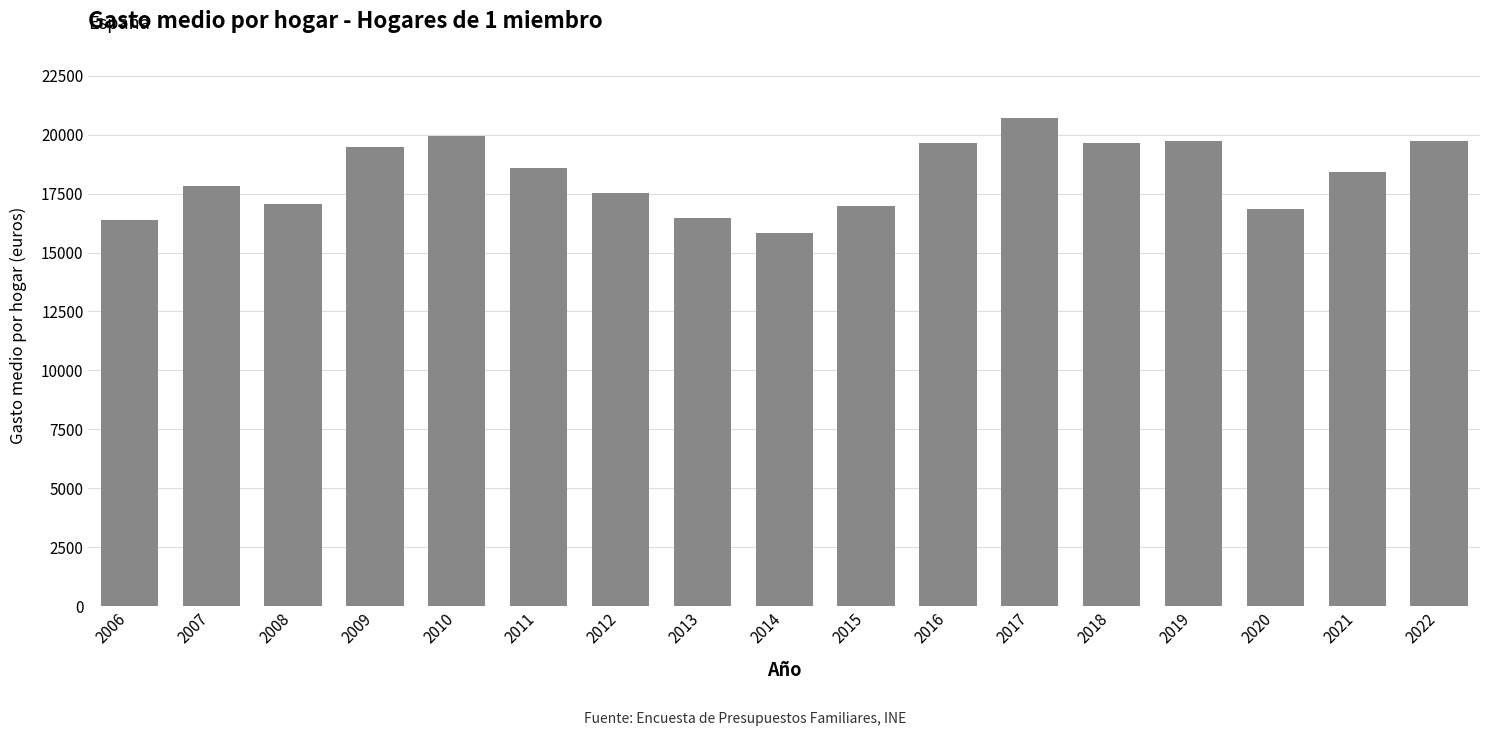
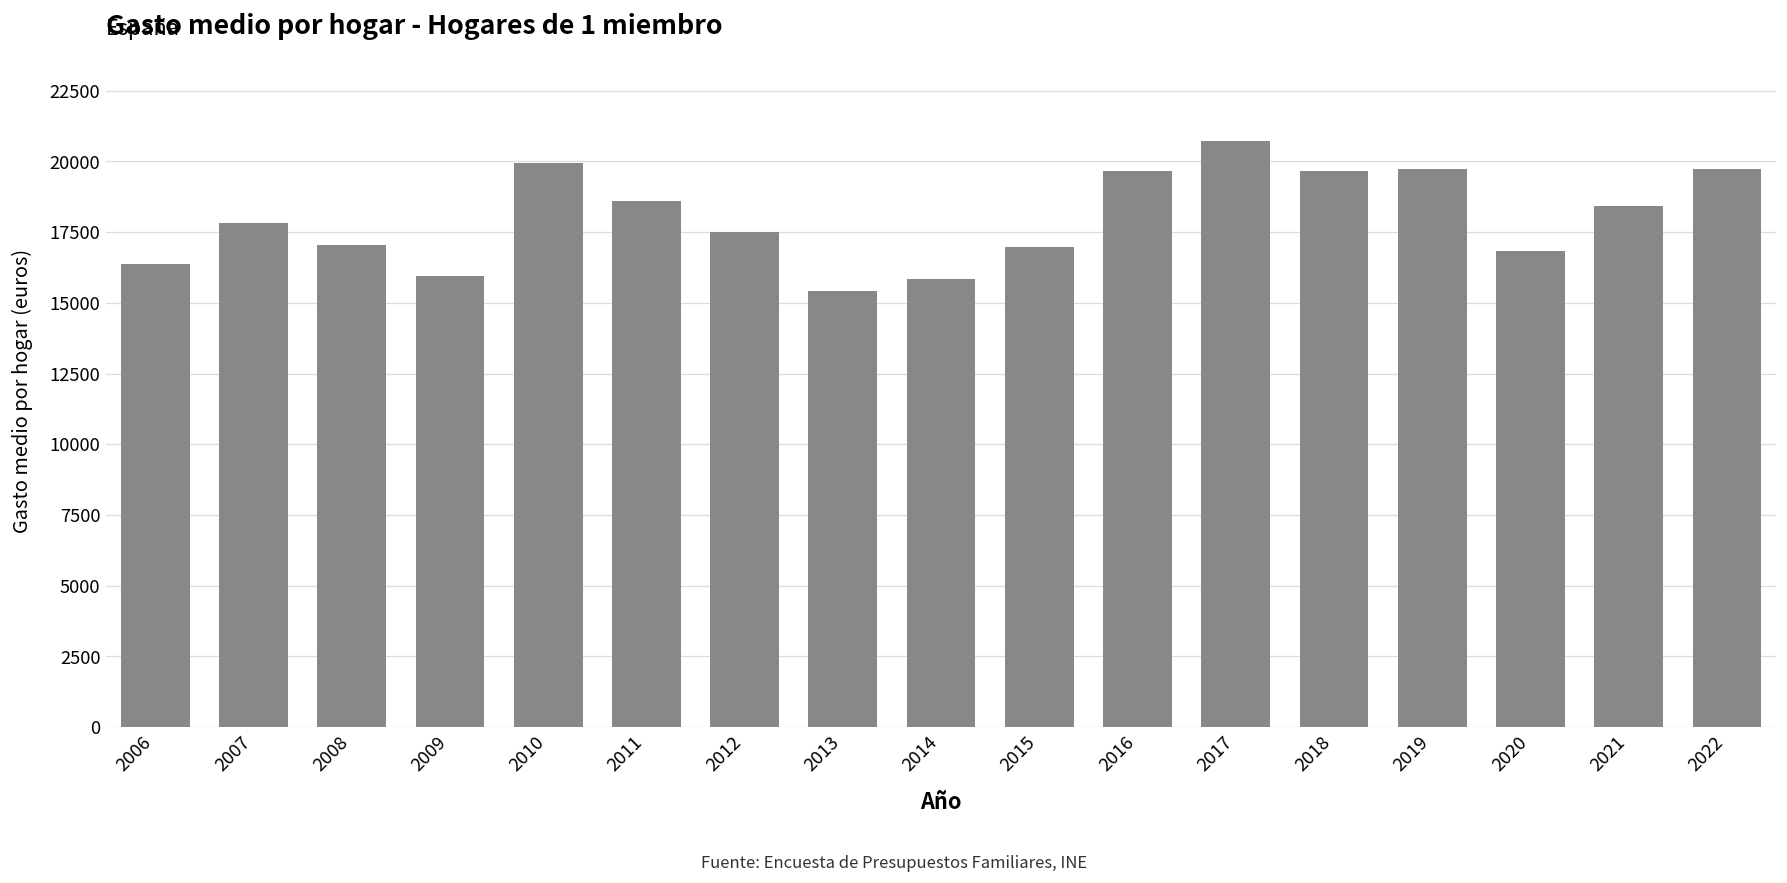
  {
    "2006": 16400,
    "2007": 17800,
    "2008": 17000,
-   "2009": 19500,
+   "2009": 16000,
    "2010": 19900,
    "2011": 18600,
    "2012": 17500,
-   "2013": 16500,
+   "2013": 15400,
    "2014": 15800,
    "2015": 17000,
    "2016": 19600,
    "2017": 20700,
    "2018": 19700,
    "2019": 19700,
    "2020": 16800,
    "2021": 18400,
    "2022": 19700
  }
